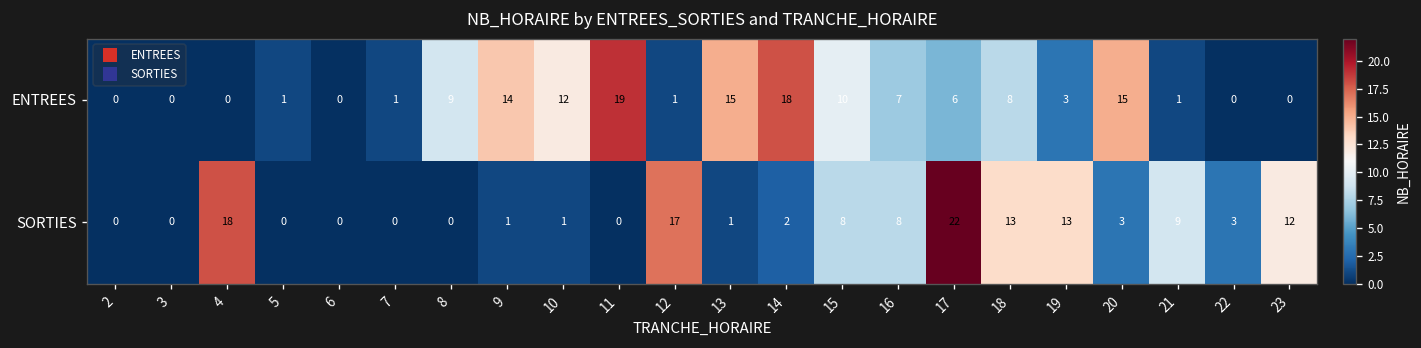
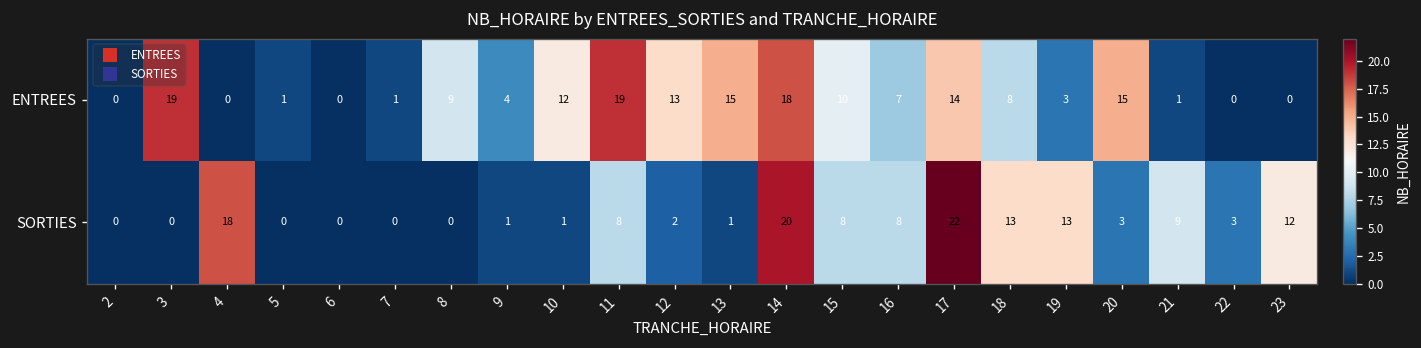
  {
    "ENTREES": {
      "2": 0,
-     "3": 0,
+     "3": 19,
      "4": 0,
      "5": 1,
      "6": 0,
      "7": 1,
-     "9": 14,
+     "9": 4,
      "10": 12,
      "11": 19,
-     "12": 1,
+     "12": 13,
      "13": 15,
      "14": 18,
      "16": 7,
-     "17": 6,
+     "17": 14,
      "18": 8,
      "19": 3,
      "20": 15,
      "21": 1,
      "22": 0,
      "23": 0
    },
    "SORTIES": {
      "2": 0,
      "3": 0,
      "4": 18,
      "5": 0,
      "6": 0,
      "7": 0,
      "8": 0,
      "9": 1,
      "10": 1,
-     "11": 0,
-     "12": 17,
+     "11": 8,
+     "12": 2,
      "13": 1,
-     "14": 2,
+     "14": 20,
      "15": 8,
      "16": 8,
      "17": 22,
      "18": 13,
      "19": 13,
      "20": 3,
      "22": 3,
      "23": 12
    }
  }
